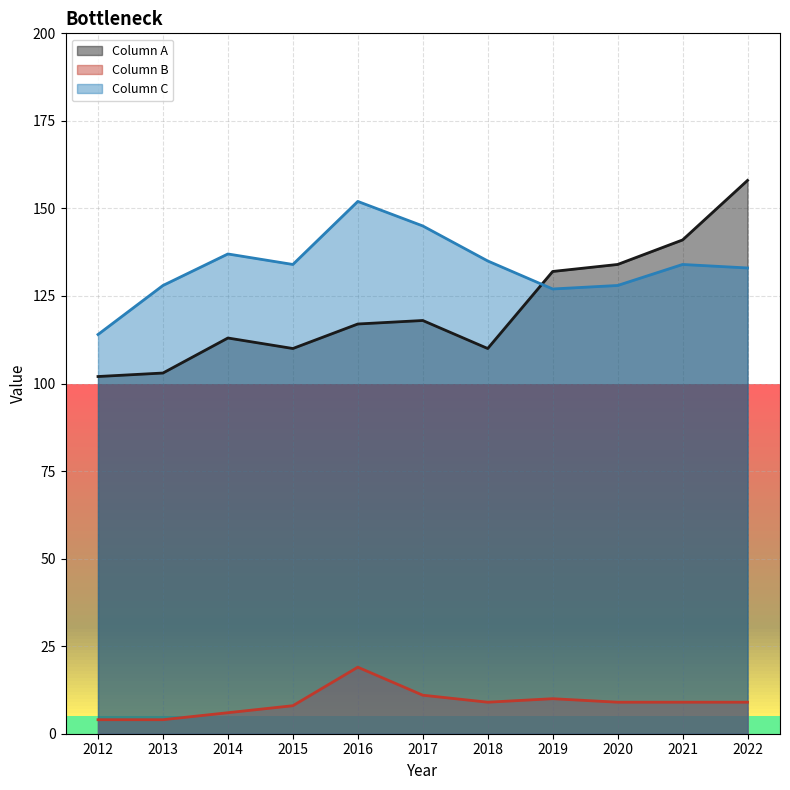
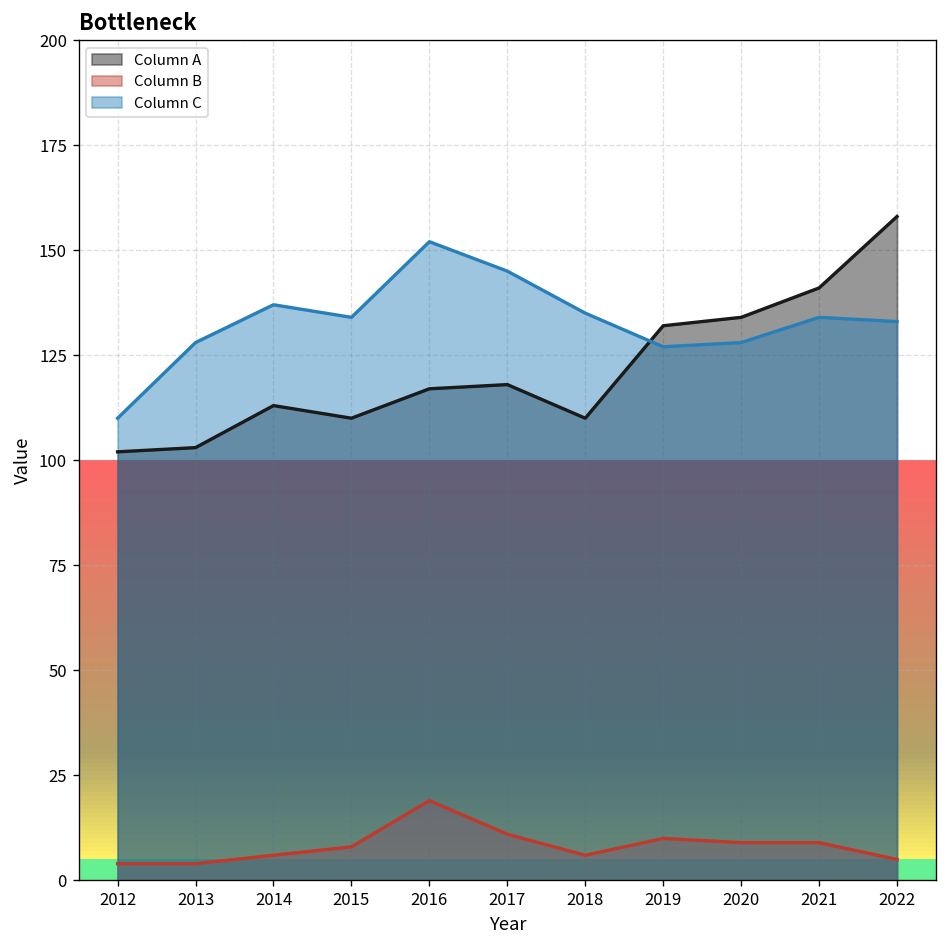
  {
    "Column A": {
      "2012": 102,
      "2013": 103,
      "2014": 113,
      "2015": 110,
      "2016": 117,
      "2017": 118,
      "2018": 110,
      "2019": 132,
      "2020": 134,
      "2021": 141,
      "2022": 158
    },
    "Column B": {
      "2012": 4,
      "2013": 4,
      "2014": 6,
      "2015": 8,
      "2016": 19,
      "2017": 11,
-     "2018": 9,
+     "2018": 6,
      "2019": 10,
      "2020": 9,
      "2021": 9,
-     "2022": 9
+     "2022": 5
    },
    "Column C": {
-     "2012": 114,
+     "2012": 110,
      "2013": 128,
      "2014": 137,
      "2015": 134,
      "2016": 152,
      "2017": 145,
      "2018": 135,
      "2019": 127,
      "2020": 128,
      "2021": 134,
      "2022": 133
    }
  }
